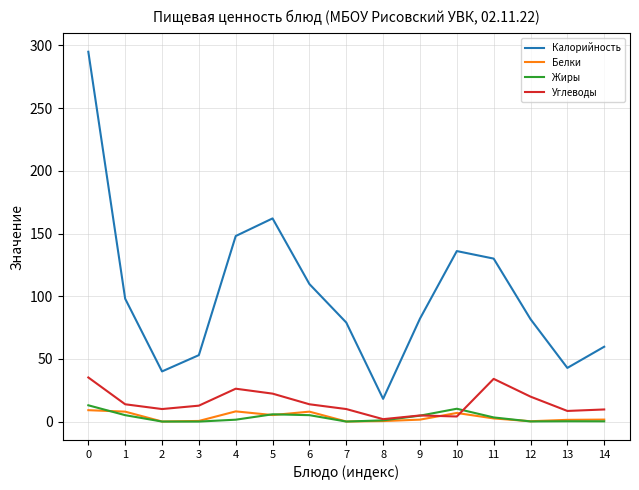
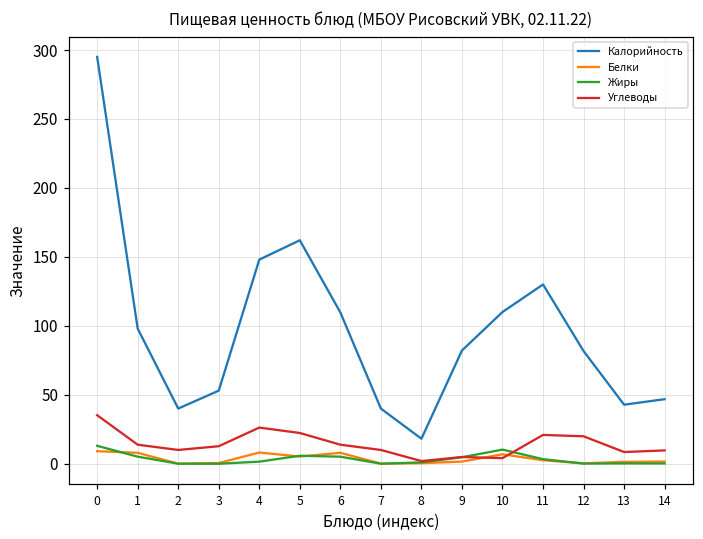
  {
    "Калорийность": {
      "0": 295,
      "1": 98,
      "2": 40,
      "3": 53,
      "4": 148,
      "5": 162,
      "6": 110,
-     "7": 79,
+     "7": 40,
      "8": 18,
      "9": 82,
-     "10": 136,
+     "10": 110,
      "11": 130,
      "12": 82,
      "13": 43,
-     "14": 60
+     "14": 47
    },
    "Белки": {
      "0": 9,
      "1": 8,
      "4": 8,
      "6": 8,
      "9": 2,
      "10": 7
    },
    "Жиры": {
      "0": 13,
      "1": 5,
      "4": 2,
      "6": 5,
      "10": 10
    },
    "Углеводы": {
      "0": 35,
      "1": 14,
      "2": 10,
      "3": 13,
      "4": 26,
      "5": 22,
      "6": 14,
      "7": 10,
      "10": 4,
-     "11": 34,
+     "11": 21,
      "12": 20,
      "13": 8,
      "14": 10
    }
  }
